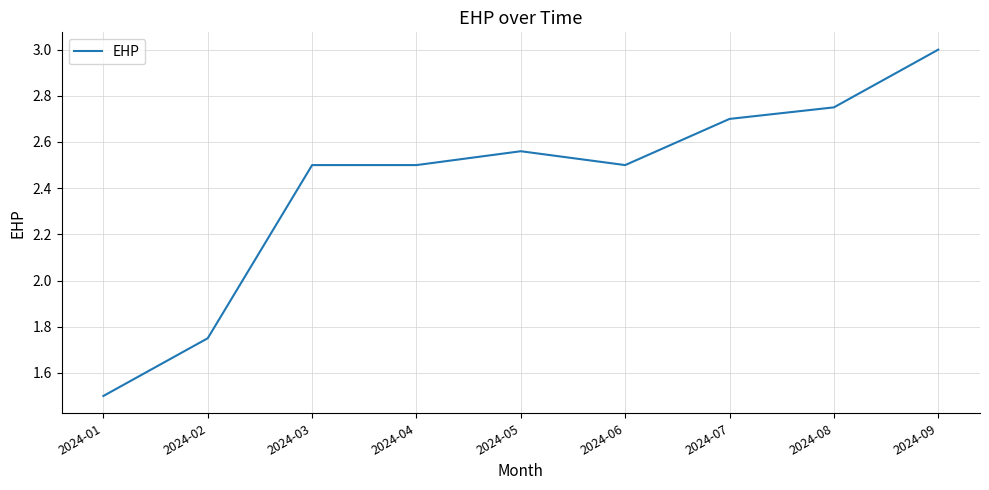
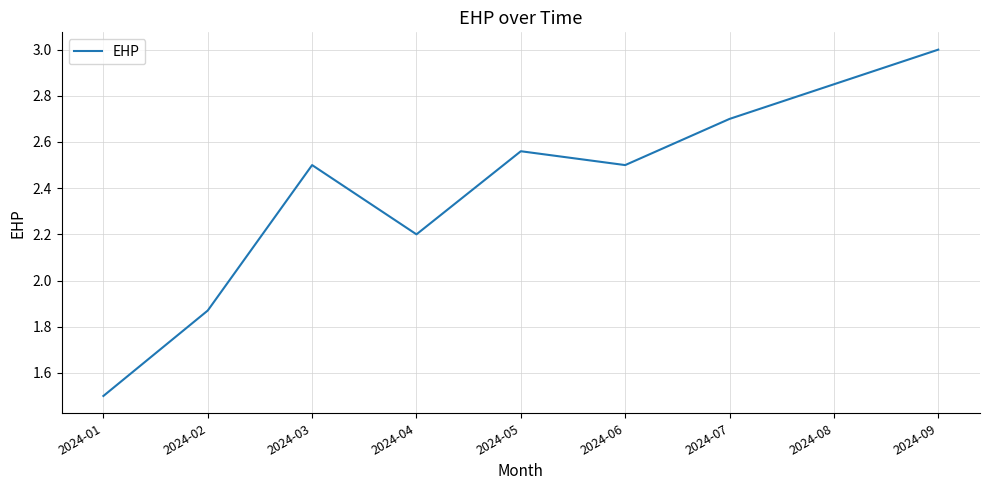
  {
    "2024-01": 1.50,
-   "2024-02": 1.75,
+   "2024-02": 1.87,
    "2024-03": 2.50,
-   "2024-04": 2.5,
+   "2024-04": 2.2,
    "2024-05": 2.56,
    "2024-06": 2.50,
    "2024-07": 2.70,
-   "2024-08": 2.75,
+   "2024-08": 2.85,
    "2024-09": 3.00
  }
